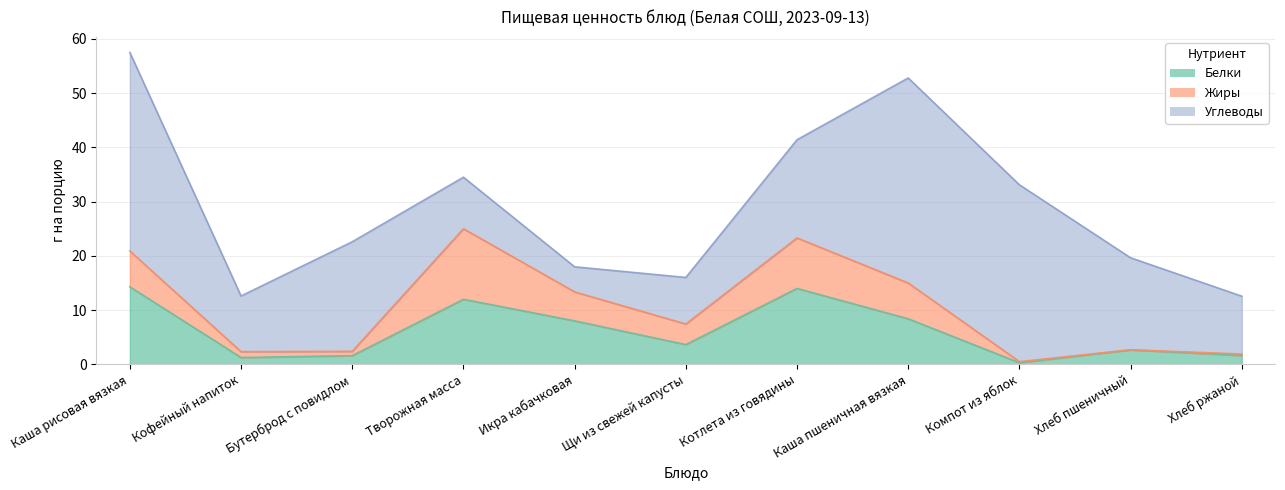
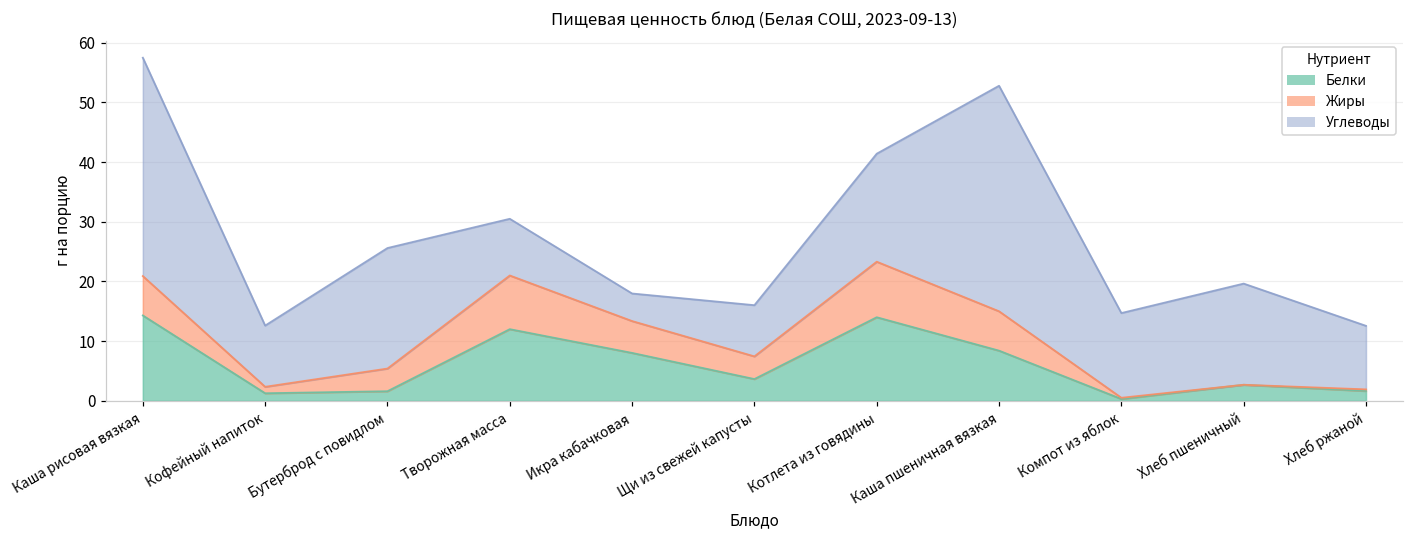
  {
    "Белки": {
      "Каша рисовая вязкая": 14,
      "Кофейный напиток": 1,
      "Бутерброд с повидлом": 2,
      "Творожная масса": 12,
      "Икра кабачковая": 8,
      "Щи из свежей капусты": 4,
      "Котлета из говядины": 14,
      "Каша пшеничная вязкая": 8
    },
    "Жиры": {
      "Каша рисовая вязкая": 7,
      "Кофейный напиток": 1,
-     "Бутерброд с повидлом": 1,
-     "Творожная масса": 13,
+     "Бутерброд с повидлом": 4,
+     "Творожная масса": 9,
      "Икра кабачковая": 5,
      "Щи из свежей капусты": 4,
      "Котлета из говядины": 9,
      "Каша пшеничная вязкая": 7
    },
    "Углеводы": {
      "Каша рисовая вязкая": 37,
      "Кофейный напиток": 10,
      "Бутерброд с повидлом": 20,
      "Творожная масса": 10,
      "Икра кабачковая": 5,
      "Щи из свежей капусты": 9,
      "Котлета из говядины": 18,
      "Каша пшеничная вязкая": 38,
-     "Компот из яблок": 33,
+     "Компот из яблок": 14,
      "Хлеб пшеничный": 17,
      "Хлеб ржаной": 11
    }
  }
